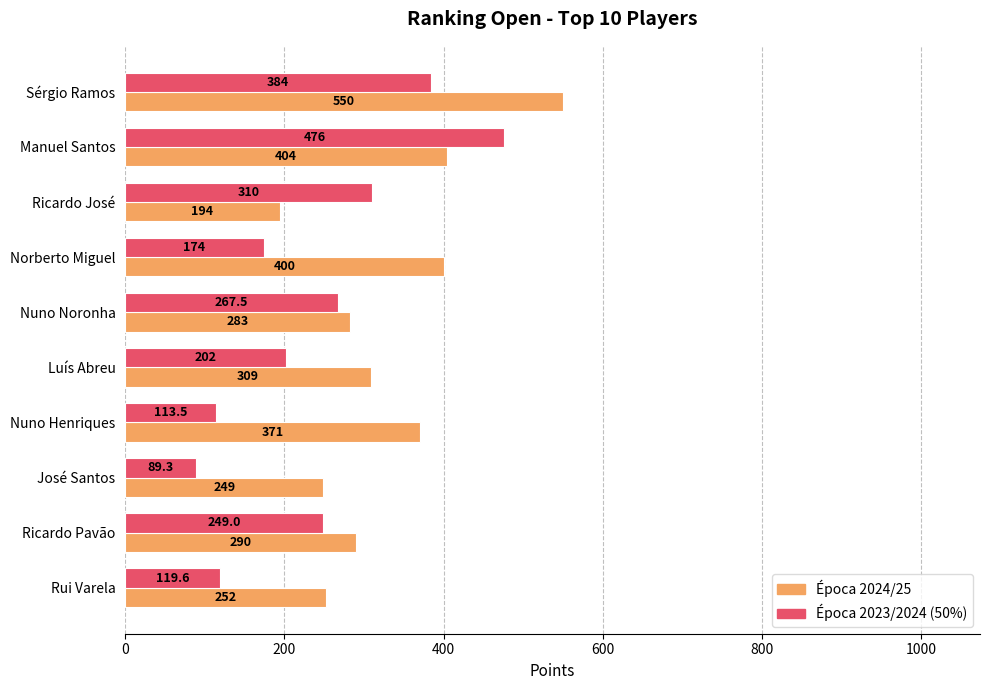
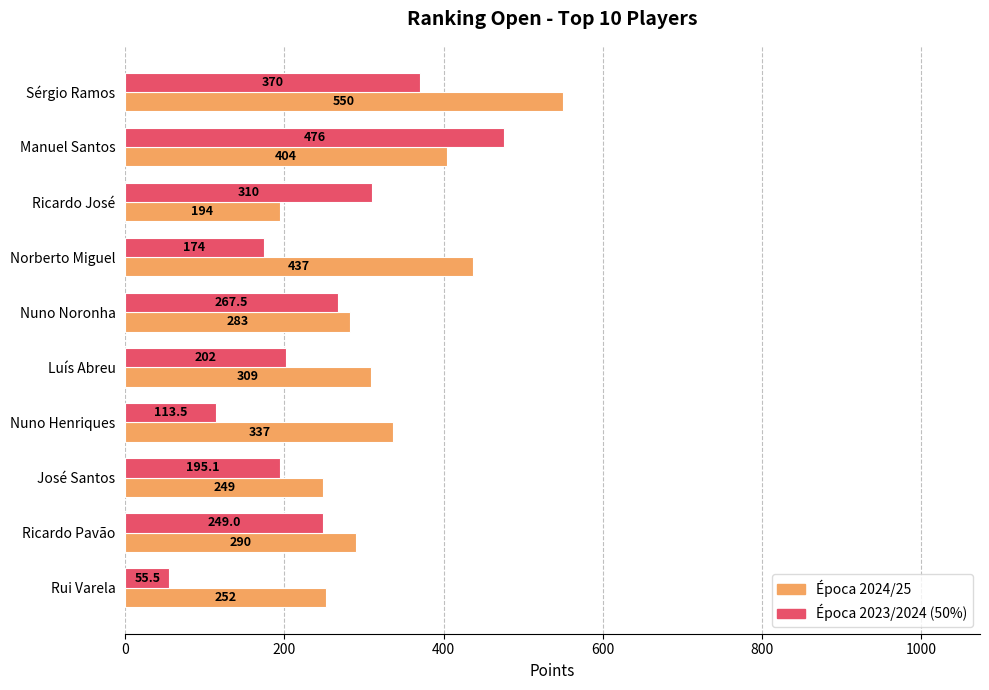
  {
    "Época 2024/25": {
      "Sérgio Ramos": 550,
      "Manuel Santos": 404,
      "Ricardo José": 194,
-     "Norberto Miguel": 400,
+     "Norberto Miguel": 437,
      "Nuno Noronha": 283,
      "Luís Abreu": 309,
-     "Nuno Henriques": 371,
+     "Nuno Henriques": 337,
      "José Santos": 249,
      "Ricardo Pavão": 290,
      "Rui Varela": 252
    },
    "Época 2023/2024 (50%)": {
-     "Sérgio Ramos": 384,
+     "Sérgio Ramos": 370,
      "Manuel Santos": 476,
      "Ricardo José": 310,
      "Norberto Miguel": 174,
      "Nuno Noronha": 267.5,
      "Luís Abreu": 202,
      "Nuno Henriques": 113.5,
-     "José Santos": 89.3,
+     "José Santos": 195.1,
      "Ricardo Pavão": 249.0,
-     "Rui Varela": 119.6
+     "Rui Varela": 55.5
    }
  }
